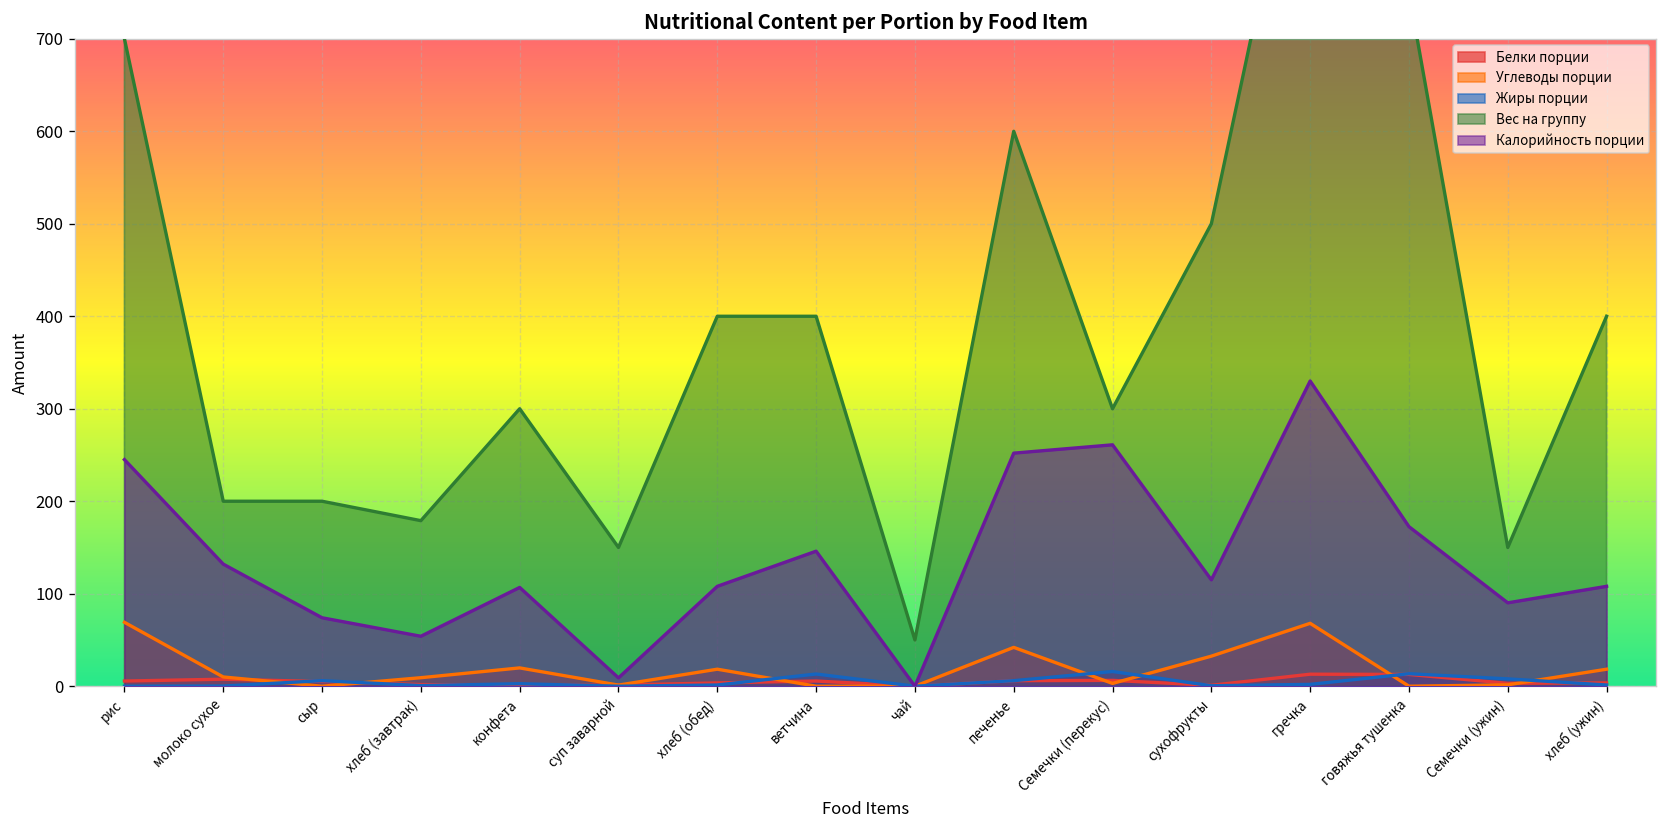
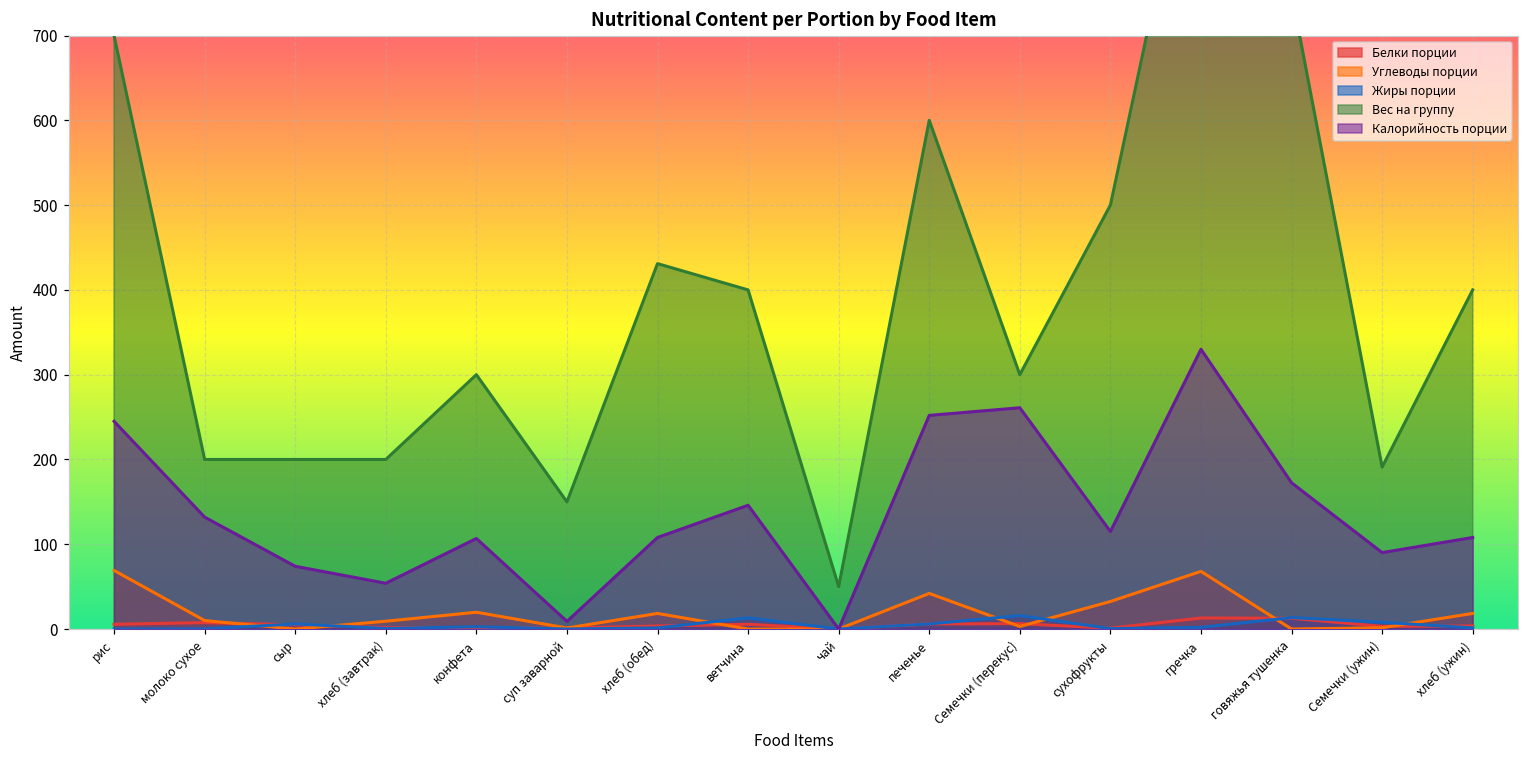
  {
    "Белки порции": {
      "рис": 10,
      "ветчина": 10,
      "гречка": 10
    },
    "Углеводы порции": {
      "рис": 70,
      "сыр": 0,
      "хлеб (завтрак)": 10,
      "конфета": 20,
      "хлеб (обед)": 20,
      "ветчина": 0,
      "печенье": 40,
      "сухофрукты": 30,
      "гречка": 70,
      "говяжья тушенка": 0,
      "хлеб (ужин)": 20
    },
    "Жиры порции": {
      "рис": 0,
      "молоко сухое": 0,
      "ветчина": 10,
      "Семечки (перекус)": 20,
      "гречка": 0,
      "Семечки (ужин)": 10
    },
    "Вес на группу": {
      "рис": 700,
      "молоко сухое": 200,
      "сыр": 200,
-     "хлеб (завтрак)": 180,
+     "хлеб (завтрак)": 200,
      "конфета": 300,
      "суп заварной": 150,
-     "хлеб (обед)": 400,
+     "хлеб (обед)": 430,
      "ветчина": 400,
      "чай": 50,
      "печенье": 600,
      "Семечки (перекус)": 300,
      "сухофрукты": 500,
-     "Семечки (ужин)": 150,
+     "Семечки (ужин)": 190,
      "хлеб (ужин)": 400
    },
    "Калорийность порции": {
      "рис": 250,
      "молоко сухое": 130,
      "сыр": 70,
      "хлеб (завтрак)": 50,
      "конфета": 110,
      "суп заварной": 10,
      "хлеб (обед)": 110,
      "ветчина": 150,
      "печенье": 250,
      "Семечки (перекус)": 260,
      "сухофрукты": 120,
      "гречка": 330,
      "говяжья тушенка": 170,
      "Семечки (ужин)": 90,
      "хлеб (ужин)": 110
    }
  }
